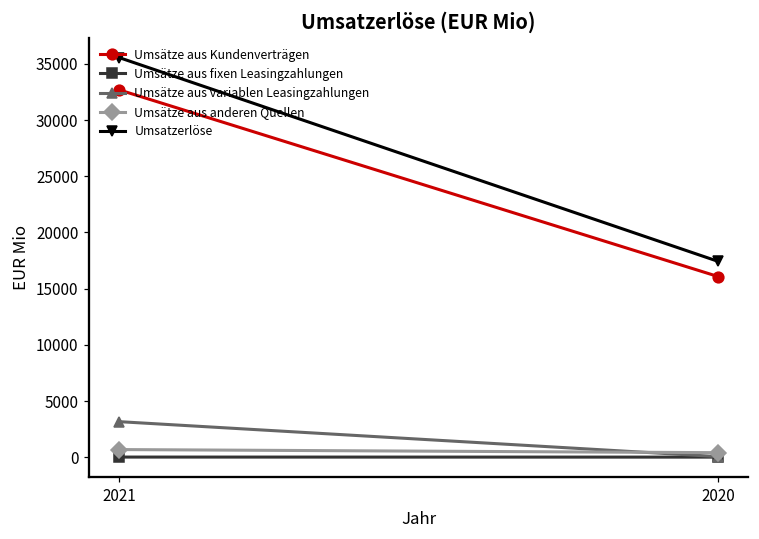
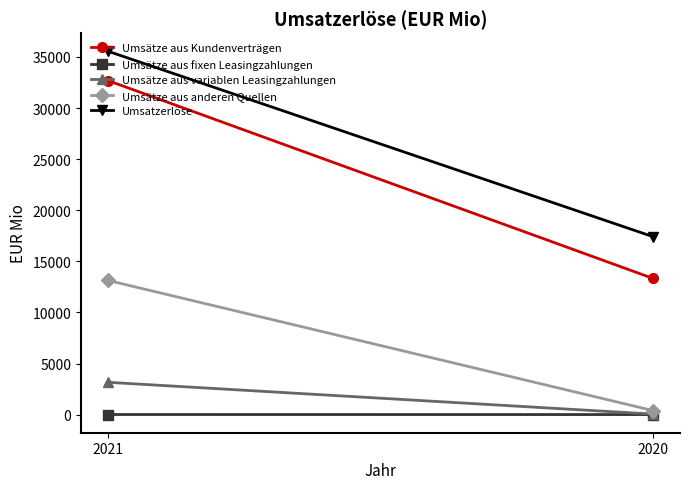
  {
    "Umsätze aus Kundenverträgen": {
      "2021": 32700,
-     "2020": 16100
+     "2020": 13300
    },
    "Umsätze aus fixen Leasingzahlungen": {
      "2021": 0
    },
    "Umsätze aus variablen Leasingzahlungen": {
      "2021": 3200
    },
    "Umsätze aus anderen Quellen": {
-     "2021": 700,
+     "2021": 13100,
      "2020": 400
    },
    "Umsatzerlöse": {
      "2021": 35600,
      "2020": 17400
    }
  }
